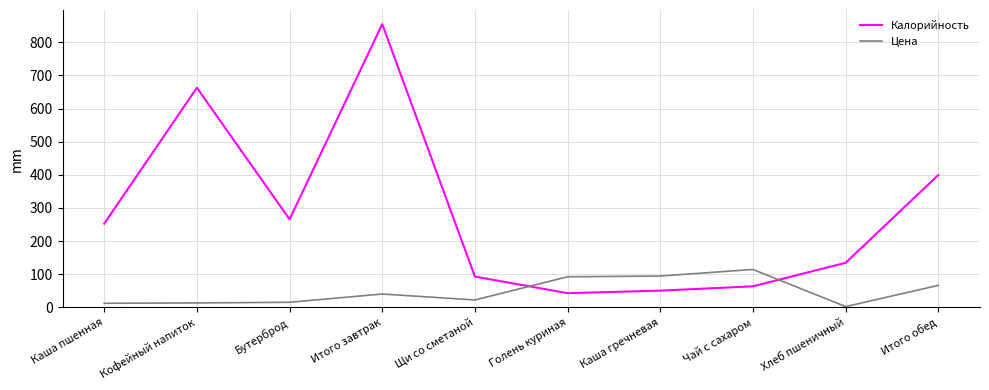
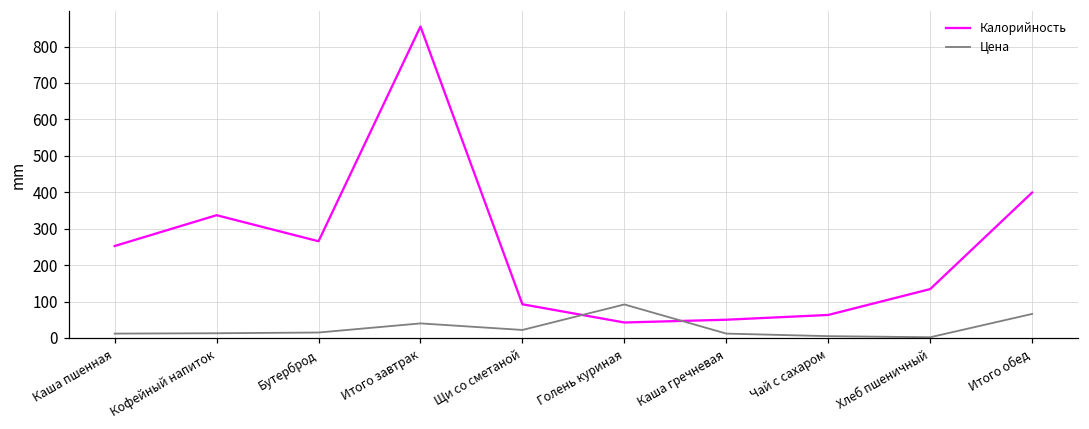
  {
    "Калорийность": {
      "Каша пшенная": 250,
-     "Кофейный напиток": 660,
+     "Кофейный напиток": 340,
      "Бутерброд": 270,
      "Итого завтрак": 850,
      "Щи со сметаной": 90,
      "Голень куриная": 40,
      "Каша гречневая": 50,
      "Чай с сахаром": 60,
      "Хлеб пшеничный": 130,
      "Итого обед": 400
    },
    "Цена": {
      "Каша пшенная": 10,
      "Кофейный напиток": 10,
      "Бутерброд": 20,
      "Итого завтрак": 40,
      "Щи со сметаной": 20,
      "Голень куриная": 90,
-     "Каша гречневая": 90,
-     "Чай с сахаром": 110,
+     "Каша гречневая": 10,
+     "Чай с сахаром": 10,
      "Хлеб пшеничный": 0,
      "Итого обед": 70
    }
  }
